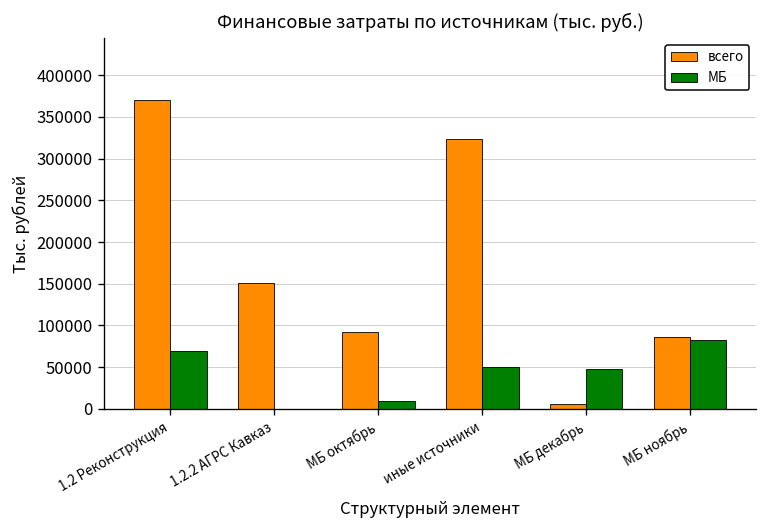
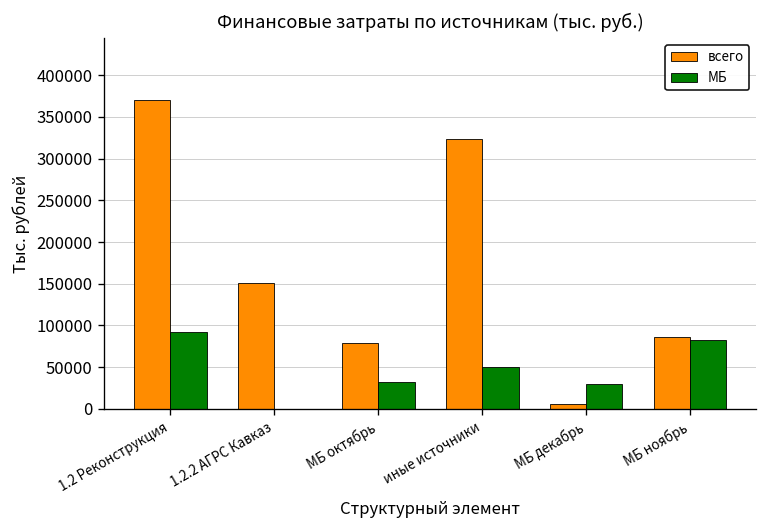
  {
    "всего": {
      "1.2 Реконструкция": 370000,
      "1.2.2 АГРС Кавказ": 150000,
-     "МБ октябрь": 90000,
+     "МБ октябрь": 80000,
      "иные источники": 320000,
      "МБ декабрь": 10000,
      "МБ ноябрь": 90000
    },
    "МБ": {
-     "1.2 Реконструкция": 70000,
+     "1.2 Реконструкция": 90000,
      "1.2.2 АГРС Кавказ": 0,
-     "МБ октябрь": 10000,
+     "МБ октябрь": 30000,
      "иные источники": 50000,
-     "МБ декабрь": 50000,
+     "МБ декабрь": 30000,
      "МБ ноябрь": 80000
    }
  }
